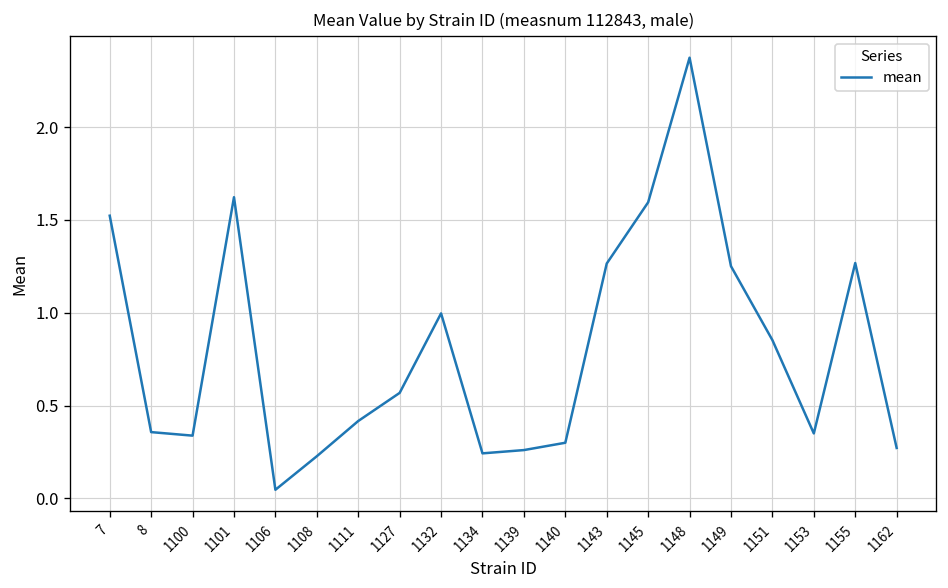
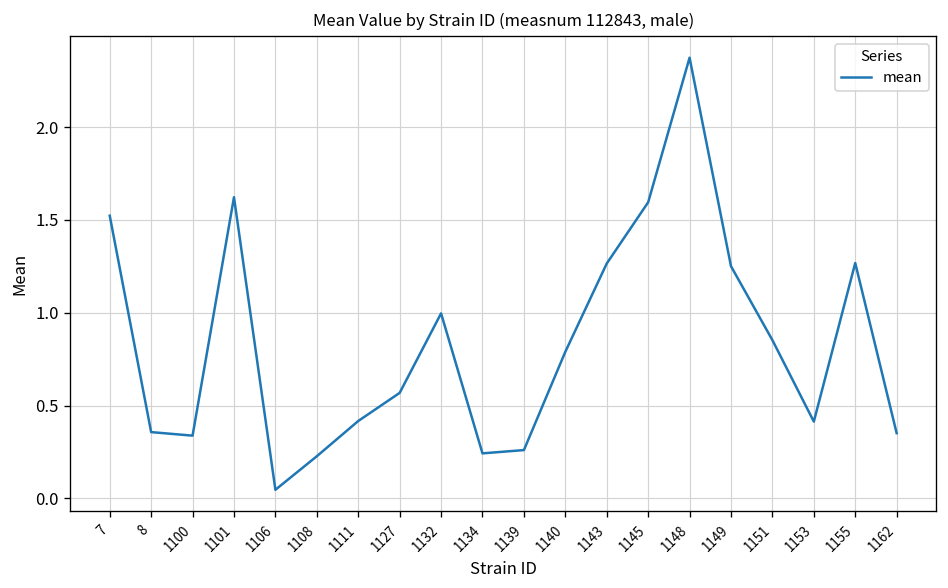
  {
    "7": 1.52,
    "8": 0.36,
    "1100": 0.34,
    "1101": 1.62,
    "1106": 0.05,
    "1108": 0.23,
    "1111": 0.42,
    "1127": 0.57,
    "1132": 1.00,
    "1134": 0.24,
    "1139": 0.26,
-   "1140": 0.30,
+   "1140": 0.79,
    "1143": 1.27,
    "1145": 1.59,
    "1148": 2.37,
    "1149": 1.25,
    "1151": 0.85,
-   "1153": 0.35,
+   "1153": 0.41,
    "1155": 1.27,
-   "1162": 0.27
+   "1162": 0.35
  }
